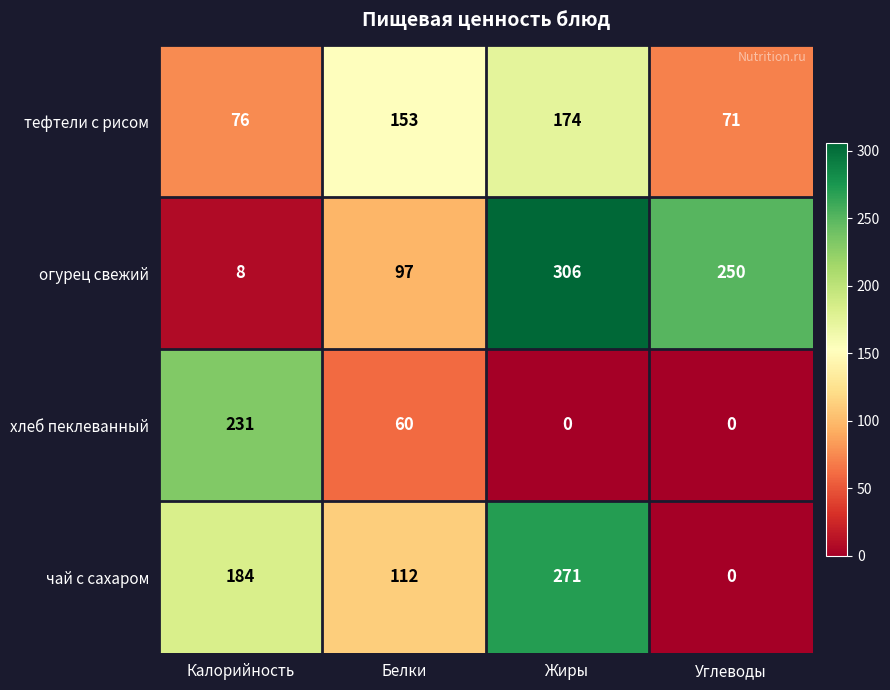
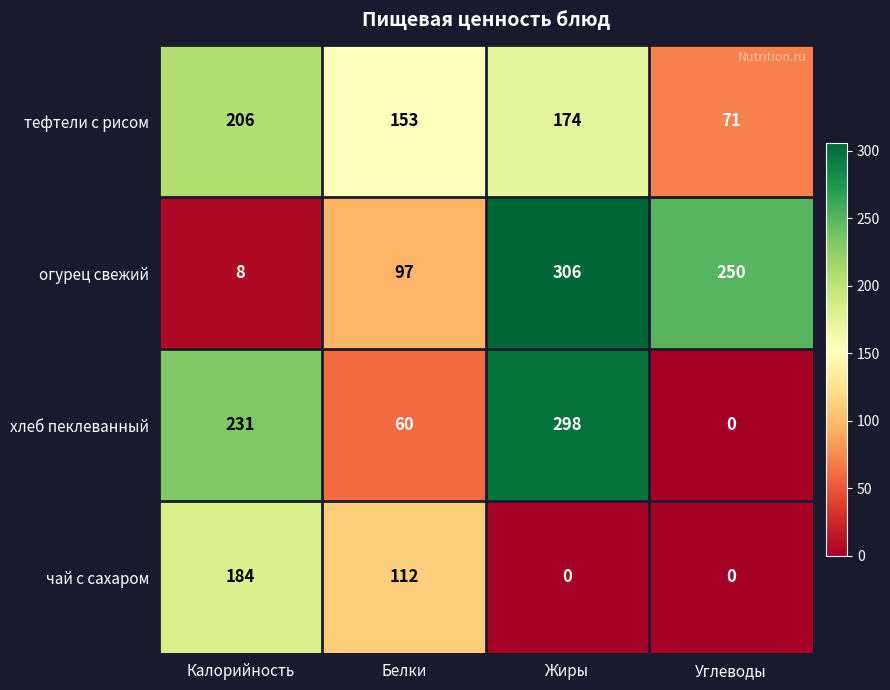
  {
    "тефтели с рисом": {
-     "Калорийность": 76,
+     "Калорийность": 206,
      "Белки": 153,
      "Жиры": 174
    },
    "огурец свежий": {
      "Калорийность": 8,
      "Белки": 97,
      "Жиры": 306,
      "Углеводы": 250
    },
    "хлеб пеклеванный": {
      "Калорийность": 231,
      "Белки": 60,
-     "Жиры": 0,
+     "Жиры": 298,
      "Углеводы": 0
    },
    "чай с сахаром": {
      "Калорийность": 184,
      "Белки": 112,
-     "Жиры": 271,
+     "Жиры": 0,
      "Углеводы": 0
    }
  }
